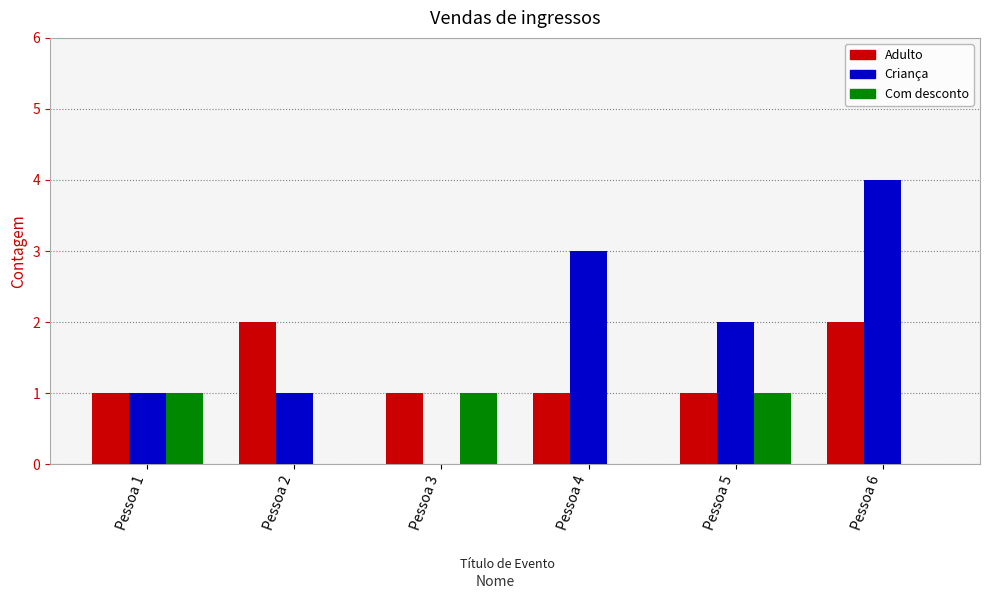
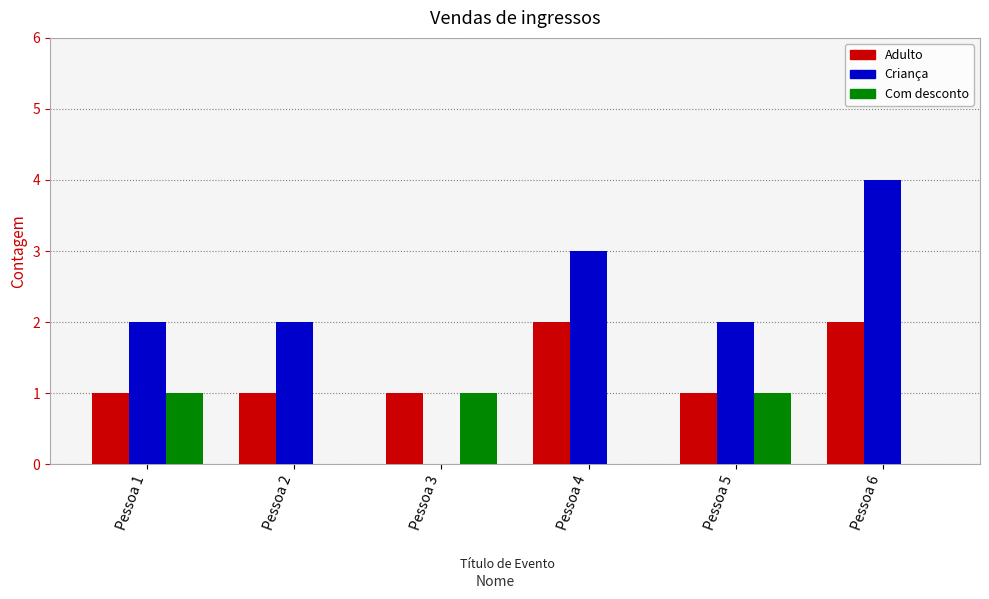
  {
    "Adulto": {
      "Pessoa 1": 1,
-     "Pessoa 2": 2,
+     "Pessoa 2": 1,
      "Pessoa 3": 1,
-     "Pessoa 4": 1,
+     "Pessoa 4": 2,
      "Pessoa 5": 1,
      "Pessoa 6": 2
    },
    "Criança": {
-     "Pessoa 1": 1,
-     "Pessoa 2": 1,
+     "Pessoa 1": 2,
+     "Pessoa 2": 2,
      "Pessoa 3": 0,
      "Pessoa 4": 3,
      "Pessoa 5": 2,
      "Pessoa 6": 4
    },
    "Com desconto": {
      "Pessoa 1": 1,
      "Pessoa 2": 0,
      "Pessoa 3": 1,
      "Pessoa 4": 0,
      "Pessoa 5": 1,
      "Pessoa 6": 0
    }
  }
